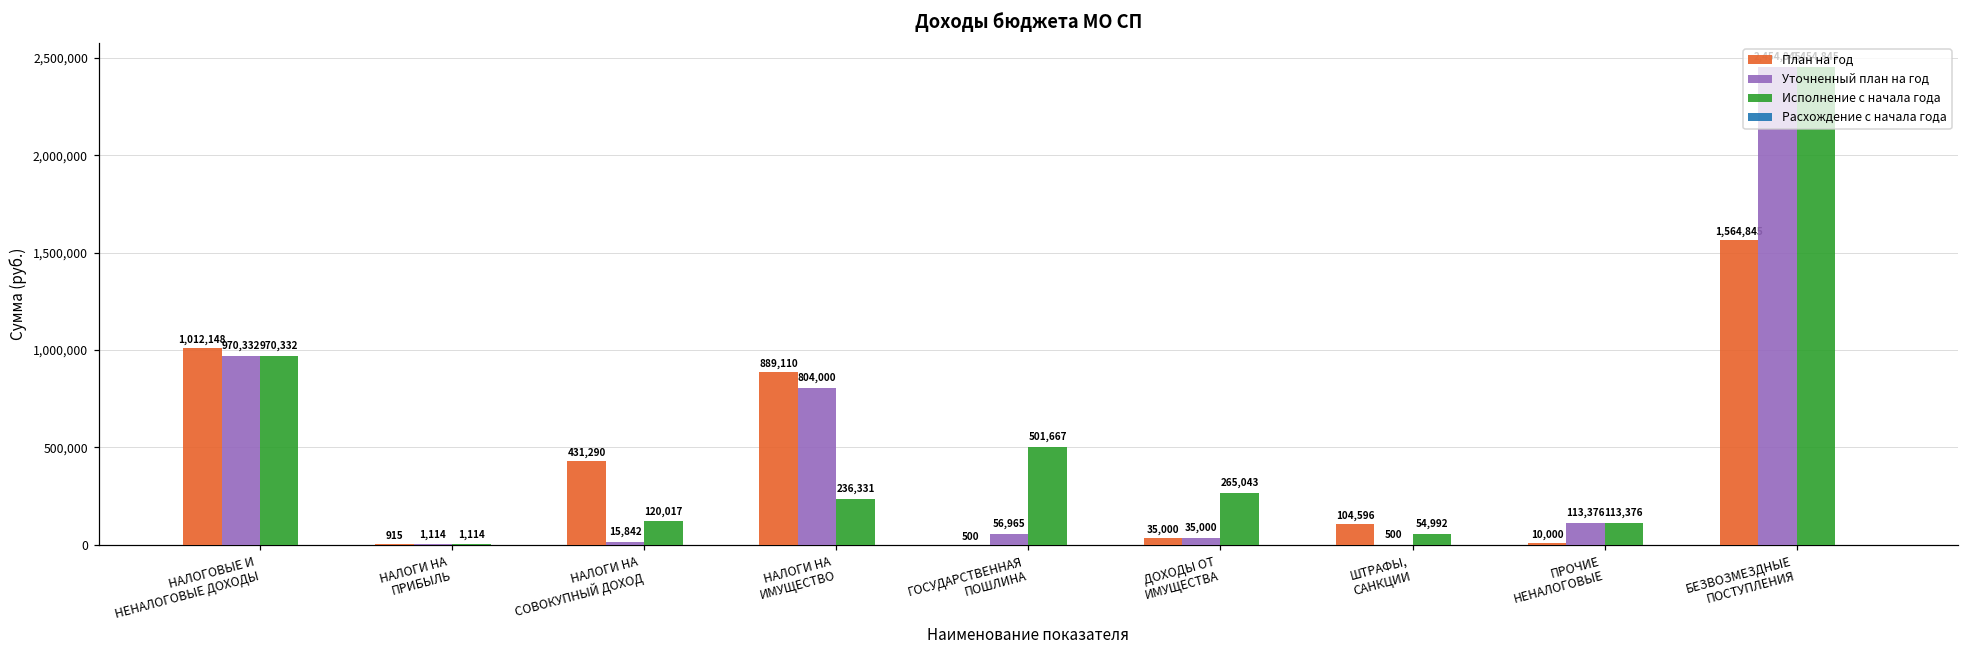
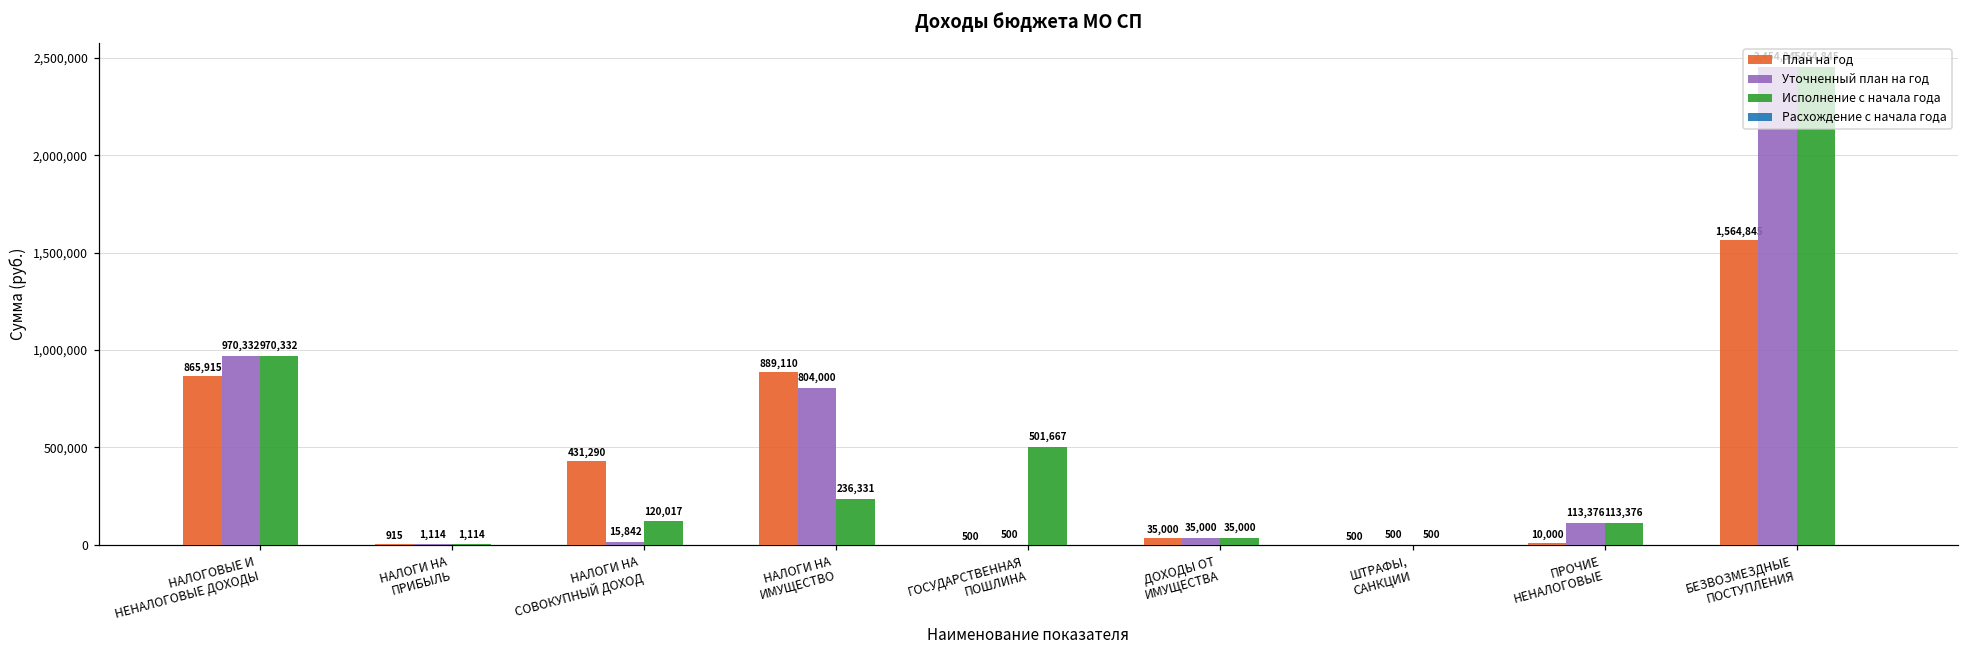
  {
    "План на год": {
-     "НАЛОГОВЫЕ И НЕНАЛОГОВЫЕ ДОХОДЫ": "1,012,148",
+     "НАЛОГОВЫЕ И НЕНАЛОГОВЫЕ ДОХОДЫ": "865,915",
      "НАЛОГИ НА ПРИБЫЛЬ": "915",
      "НАЛОГИ НА СОВОКУПНЫЙ ДОХОД": "431,290",
      "НАЛОГИ НА ИМУЩЕСТВО": "889,110",
      "ГОСУДАРСТВЕННАЯ ПОШЛИНА": "500",
      "ДОХОДЫ ОТ ИМУЩЕСТВА": "35,000",
-     "ШТРАФЫ, САНКЦИИ": "104,596",
+     "ШТРАФЫ, САНКЦИИ": "500",
      "ПРОЧИЕ НЕНАЛОГОВЫЕ": "10,000",
      "БЕЗВОЗМЕЗДНЫЕ ПОСТУПЛЕНИЯ": "1,564,845"
    },
    "Уточненный план на год": {
      "НАЛОГОВЫЕ И НЕНАЛОГОВЫЕ ДОХОДЫ": "970,332",
      "НАЛОГИ НА ПРИБЫЛЬ": "1,114",
      "НАЛОГИ НА СОВОКУПНЫЙ ДОХОД": "15,842",
      "НАЛОГИ НА ИМУЩЕСТВО": "804,000",
-     "ГОСУДАРСТВЕННАЯ ПОШЛИНА": "56,965",
+     "ГОСУДАРСТВЕННАЯ ПОШЛИНА": "500",
      "ДОХОДЫ ОТ ИМУЩЕСТВА": "35,000",
      "ШТРАФЫ, САНКЦИИ": "500",
      "ПРОЧИЕ НЕНАЛОГОВЫЕ": "113,376"
    },
    "Исполнение с начала года": {
      "НАЛОГОВЫЕ И НЕНАЛОГОВЫЕ ДОХОДЫ": "970,332",
      "НАЛОГИ НА ПРИБЫЛЬ": "1,114",
      "НАЛОГИ НА СОВОКУПНЫЙ ДОХОД": "120,017",
      "НАЛОГИ НА ИМУЩЕСТВО": "236,331",
      "ГОСУДАРСТВЕННАЯ ПОШЛИНА": "501,667",
-     "ДОХОДЫ ОТ ИМУЩЕСТВА": "265,043",
-     "ШТРАФЫ, САНКЦИИ": "54,992",
+     "ДОХОДЫ ОТ ИМУЩЕСТВА": "35,000",
+     "ШТРАФЫ, САНКЦИИ": "500",
      "ПРОЧИЕ НЕНАЛОГОВЫЕ": "113,376"
    },
    "Расхождение с начала года": {
      "НАЛОГОВЫЕ И НЕНАЛОГОВЫЕ ДОХОДЫ": "0",
      "НАЛОГИ НА ПРИБЫЛЬ": "0",
      "НАЛОГИ НА СОВОКУПНЫЙ ДОХОД": "0",
      "НАЛОГИ НА ИМУЩЕСТВО": "0",
      "ГОСУДАРСТВЕННАЯ ПОШЛИНА": "0",
      "ДОХОДЫ ОТ ИМУЩЕСТВА": "0",
      "ШТРАФЫ, САНКЦИИ": "0",
      "ПРОЧИЕ НЕНАЛОГОВЫЕ": "0",
      "БЕЗВОЗМЕЗДНЫЕ ПОСТУПЛЕНИЯ": "0"
    }
  }
